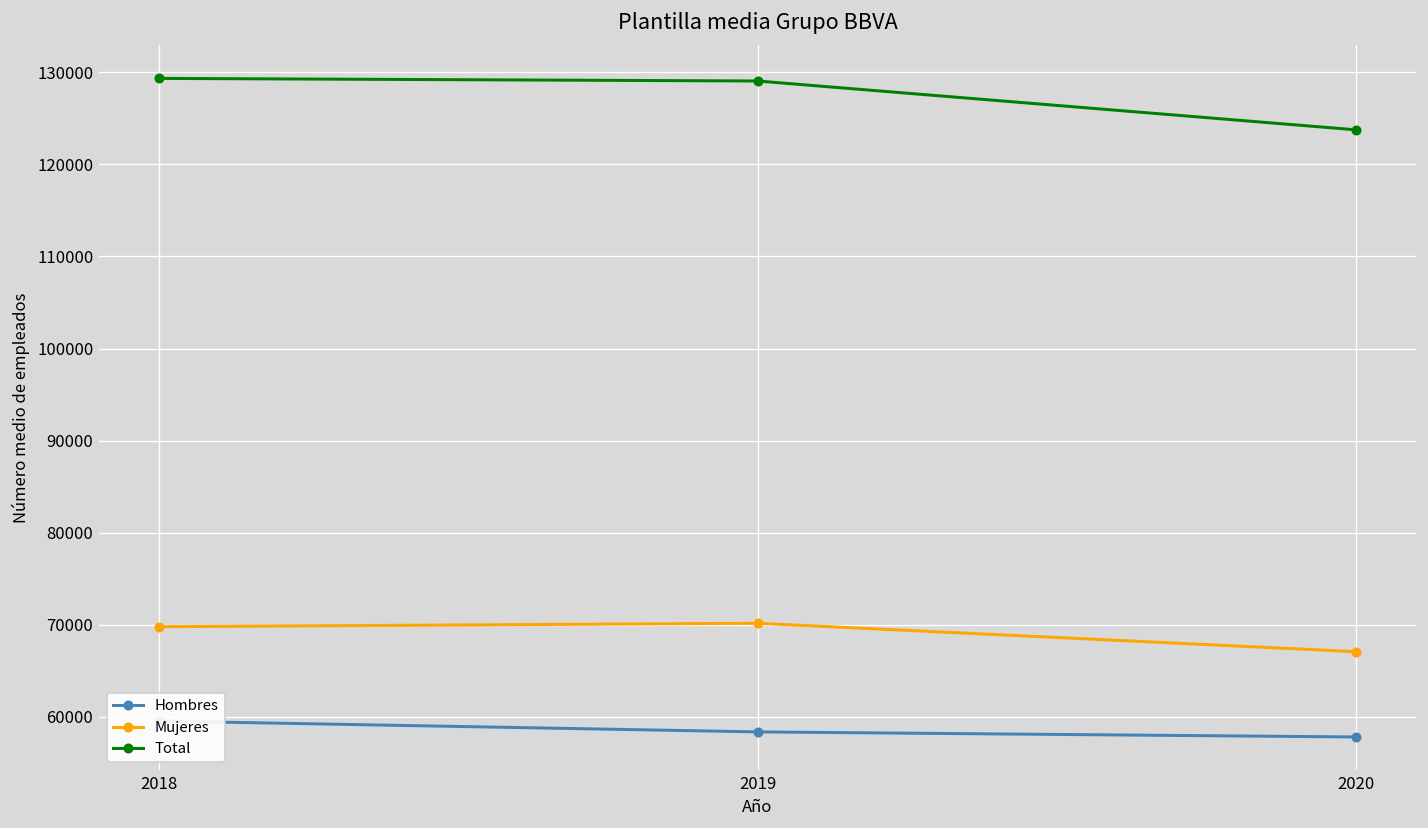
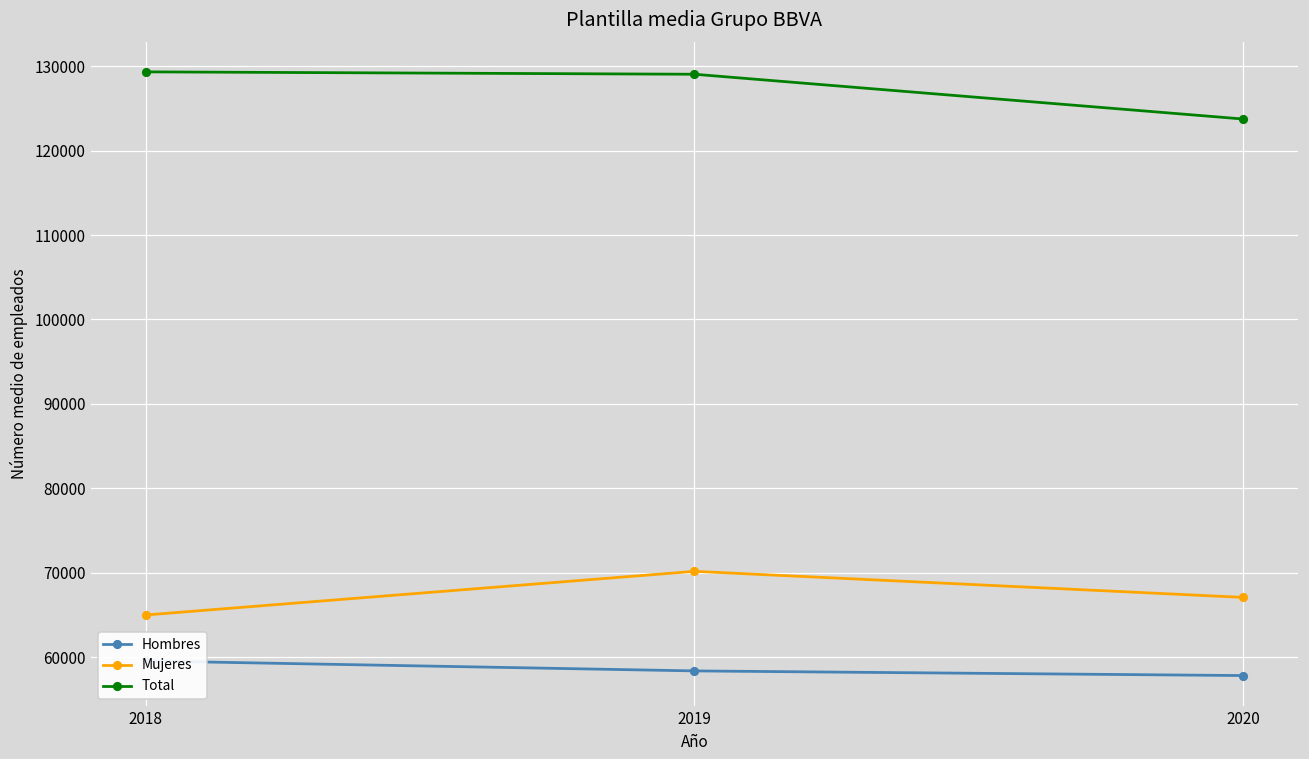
  {
    "Hombres": {
      "2019": 58000,
      "2020": 58000
    },
    "Mujeres": {
-     "2018": 70000,
+     "2018": 65000,
      "2019": 70000,
      "2020": 67000
    },
    "Total": {
      "2018": 129000,
      "2019": 129000,
      "2020": 124000
    }
  }
